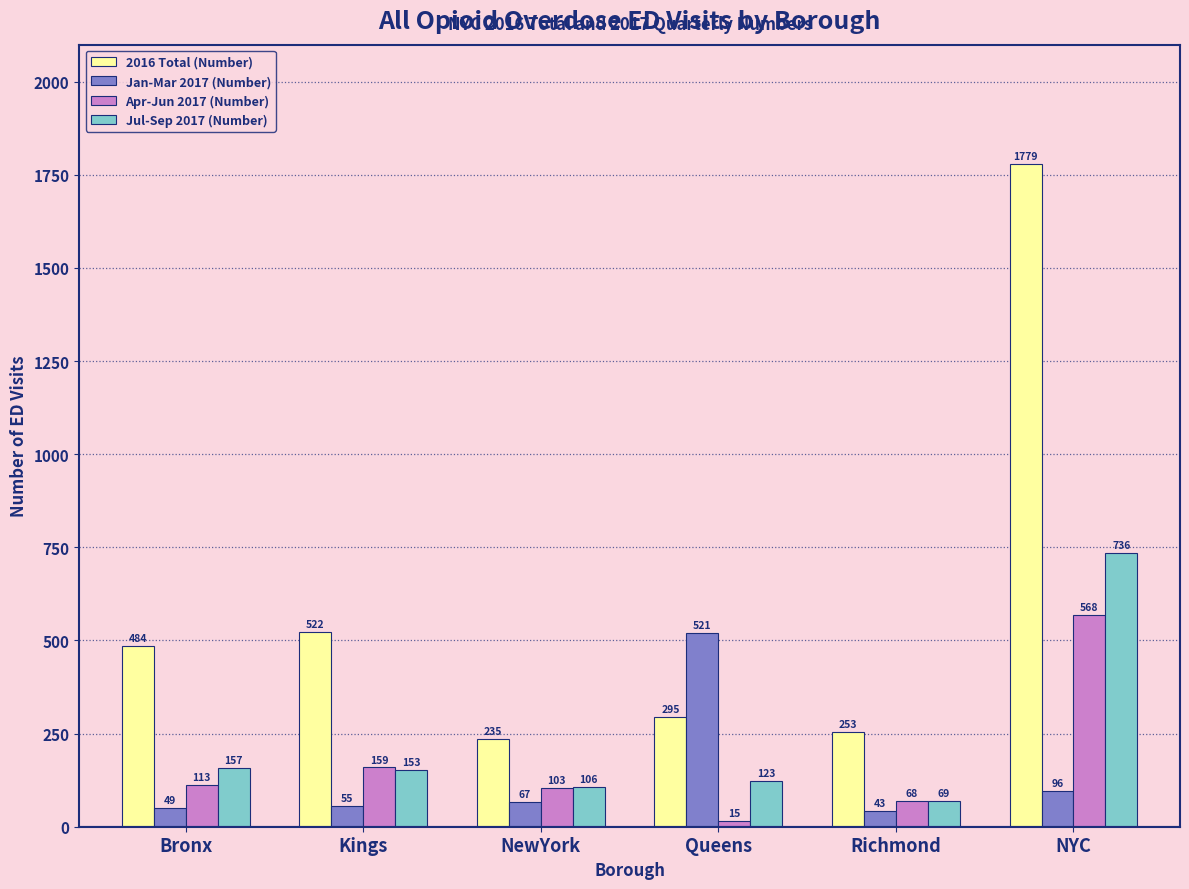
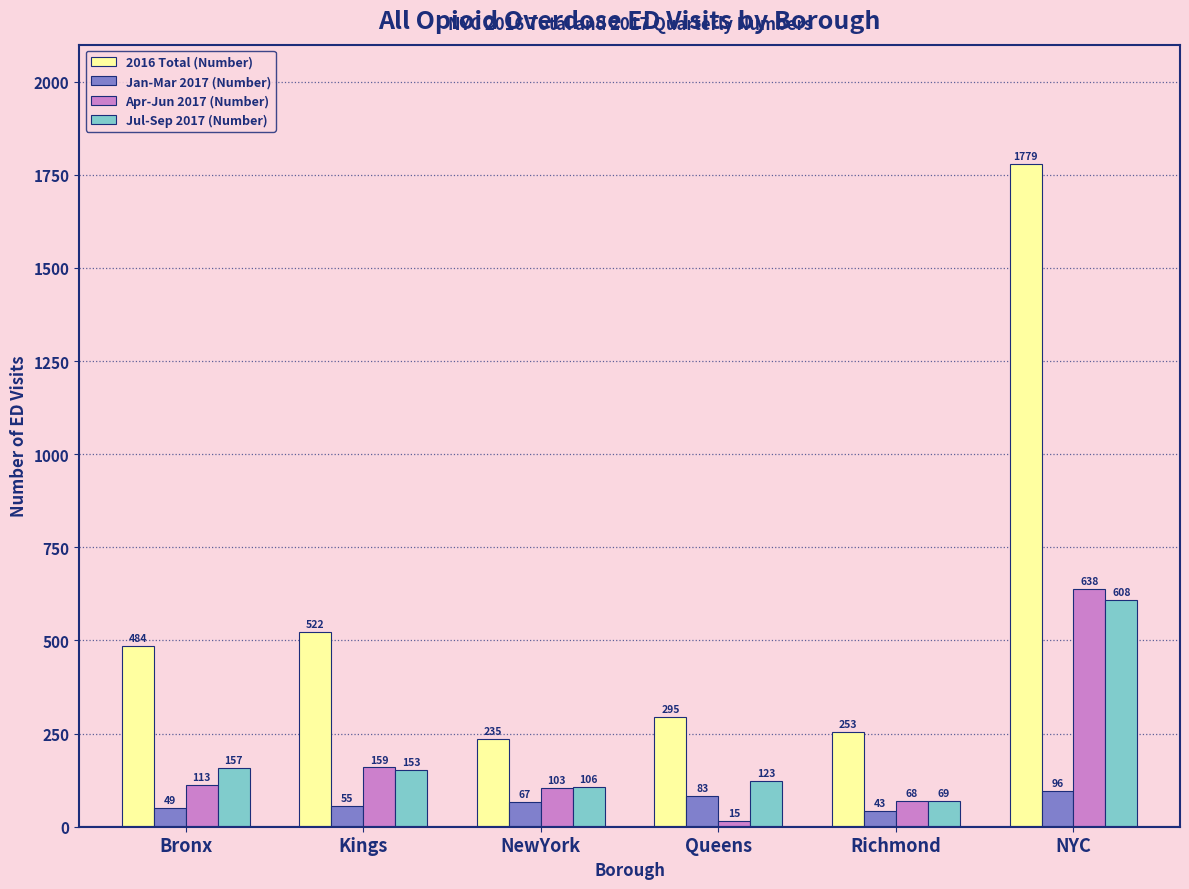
  {
    "2016 Total (Number)": {
      "Bronx": 484,
      "Kings": 522,
      "NewYork": 235,
      "Queens": 295,
      "Richmond": 253,
      "NYC": 1779
    },
    "Jan-Mar 2017 (Number)": {
      "Bronx": 49,
      "Kings": 55,
      "NewYork": 67,
-     "Queens": 521,
+     "Queens": 83,
      "Richmond": 43,
      "NYC": 96
    },
    "Apr-Jun 2017 (Number)": {
      "Bronx": 113,
      "Kings": 159,
      "NewYork": 103,
      "Queens": 15,
      "Richmond": 68,
-     "NYC": 568
+     "NYC": 638
    },
    "Jul-Sep 2017 (Number)": {
      "Bronx": 157,
      "Kings": 153,
      "NewYork": 106,
      "Queens": 123,
      "Richmond": 69,
-     "NYC": 736
+     "NYC": 608
    }
  }
